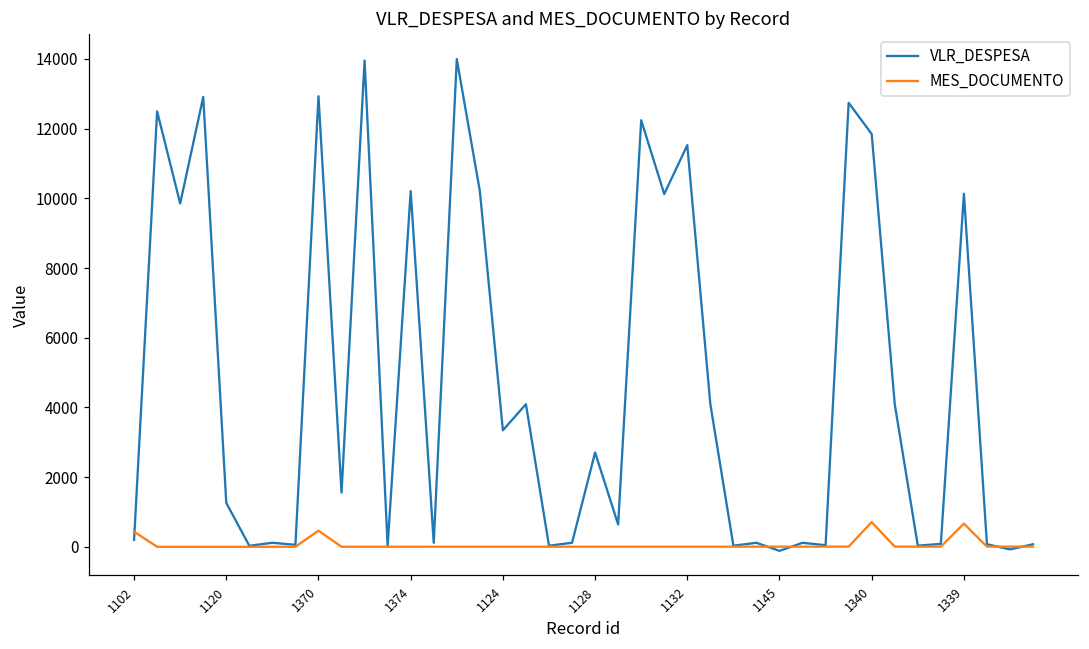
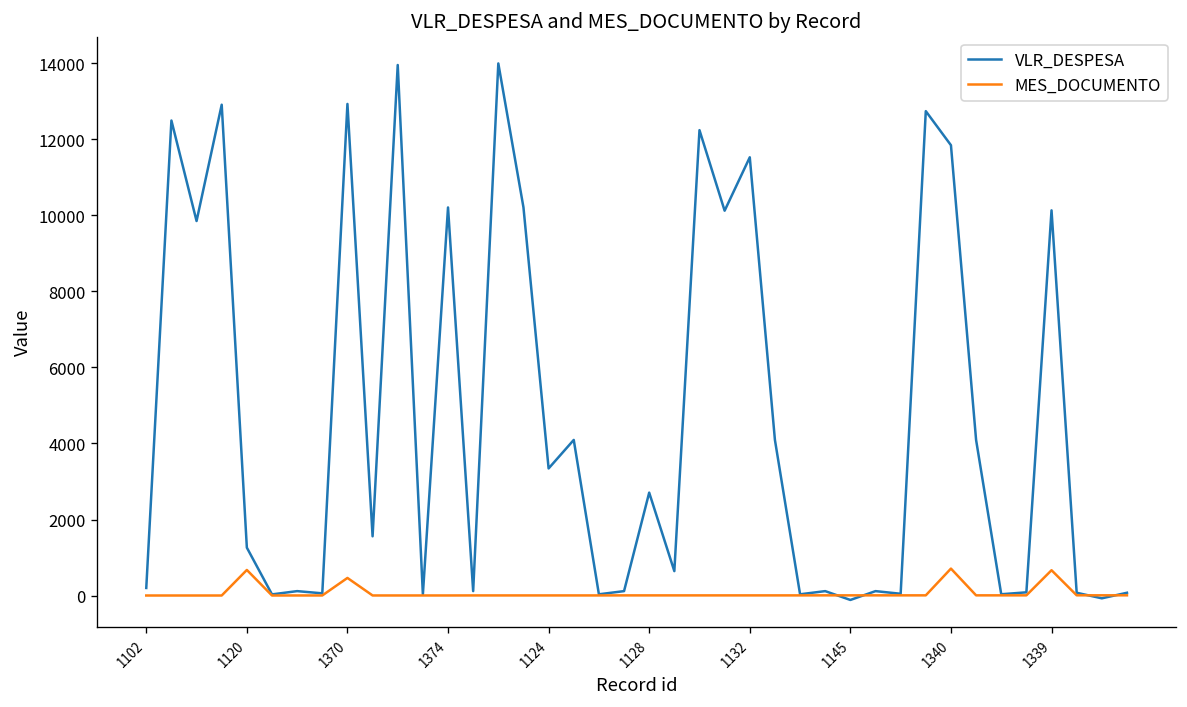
  {
    "VLR_DESPESA": {
      "1102": 200,
      "1120": 1300,
      "1370": 12900,
      "1374": 10200,
      "1124": 3300,
      "1128": 2700,
      "1132": 11500,
      "1145": -100,
      "1340": 11800,
      "1339": 10100
    },
    "MES_DOCUMENTO": {
-     "1102": 400,
-     "1120": 0,
+     "1102": 0,
+     "1120": 700,
      "1370": 500,
      "1374": 0,
      "1124": 0,
      "1128": 0,
      "1132": 0,
      "1145": 0,
      "1340": 700,
      "1339": 700
    }
  }
